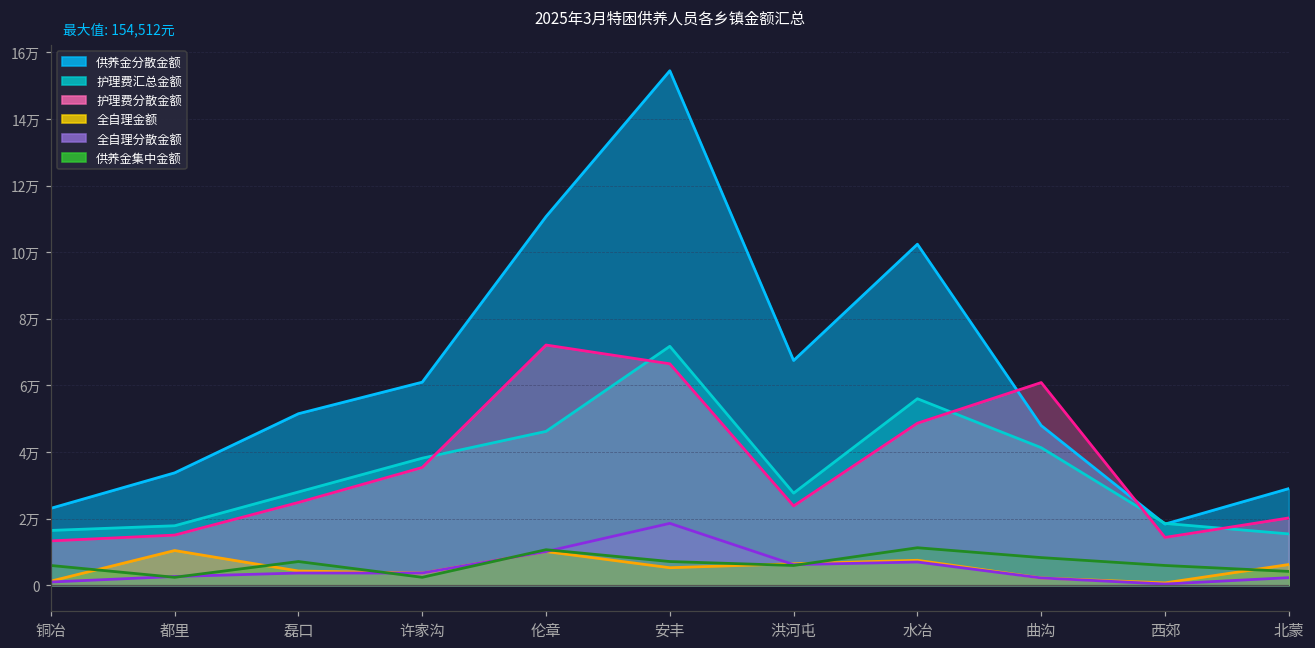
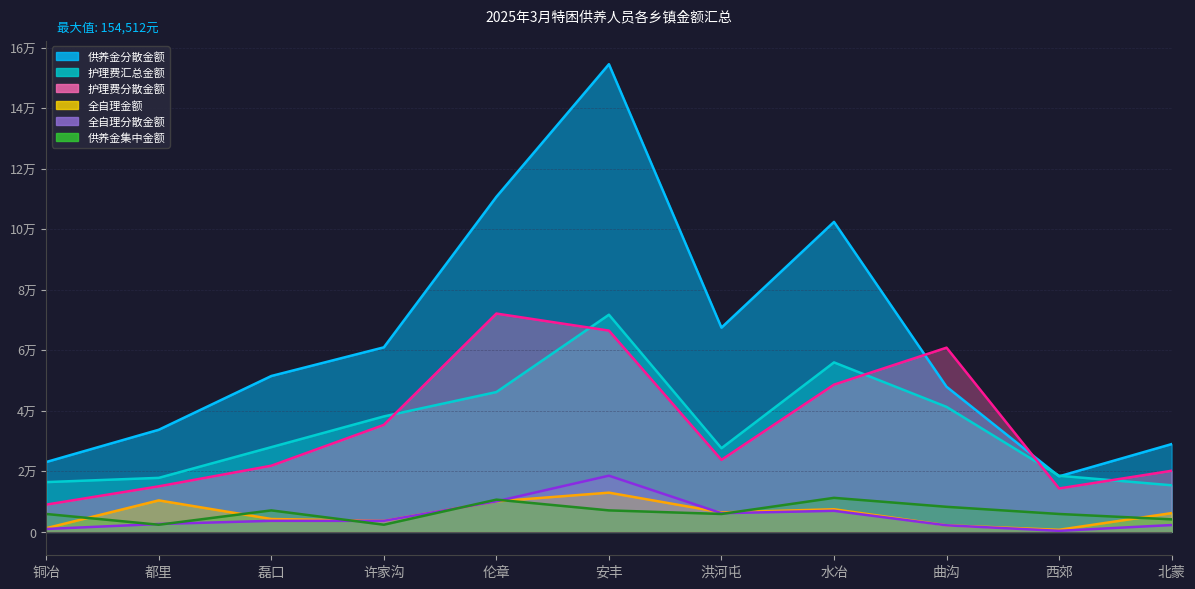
  {
    "护理费分散金额": {
-     "铜冶": "1.3万",
+     "铜冶": "0.9万",
      "都里": "1.5万",
-     "磊口": "2.5万",
+     "磊口": "2.2万",
      "许家沟": "3.5万",
      "伦章": "7.2万",
      "安丰": "6.7万",
      "洪河屯": "2.4万",
      "水冶": "4.9万",
      "曲沟": "6.1万",
      "西郊": "1.4万",
      "北蒙": "2.0万"
    },
    "全自理金额": {
      "都里": "1.0万",
-     "安丰": "0.5万",
+     "安丰": "1.3万",
      "北蒙": "0.6万"
    },
    "全自理分散金额": {
      "安丰": "1.9万",
      "北蒙": "0.2万"
    },
    "供养金集中金额": {
      "铜冶": "0.6万",
      "磊口": "0.7万",
      "许家沟": "0.2万",
      "安丰": "0.7万",
      "水冶": "1.1万",
      "曲沟": "0.8万",
      "西郊": "0.6万",
      "北蒙": "0.4万"
    }
  }
